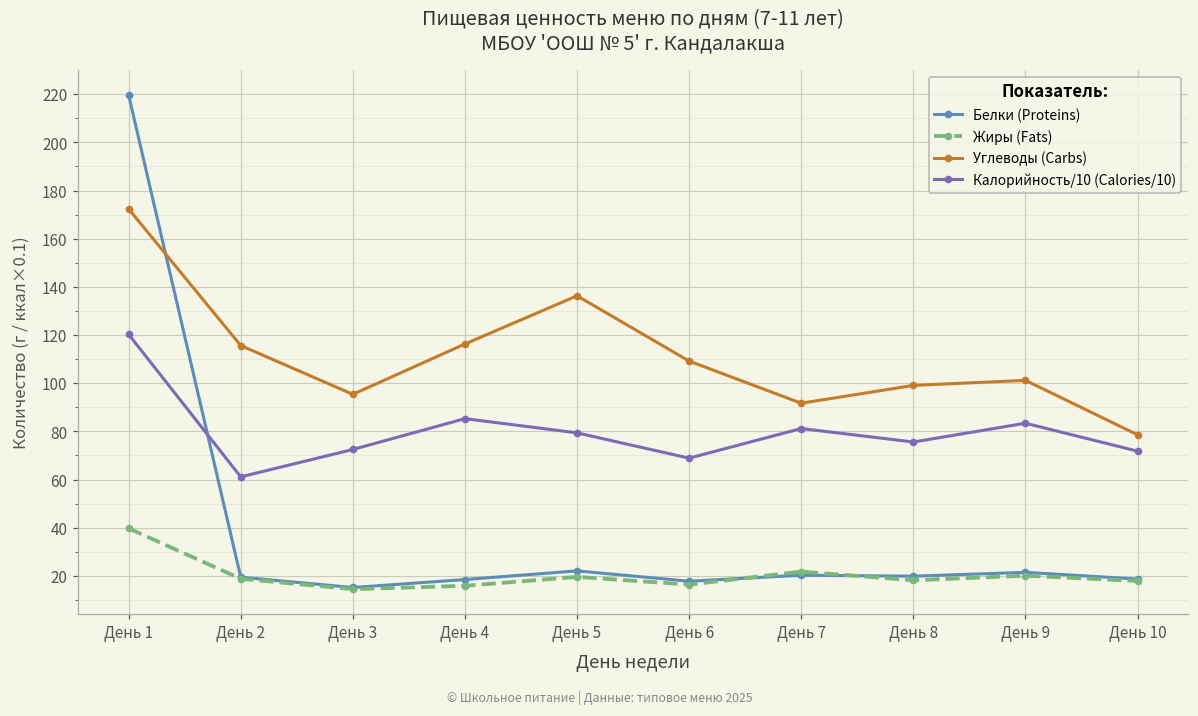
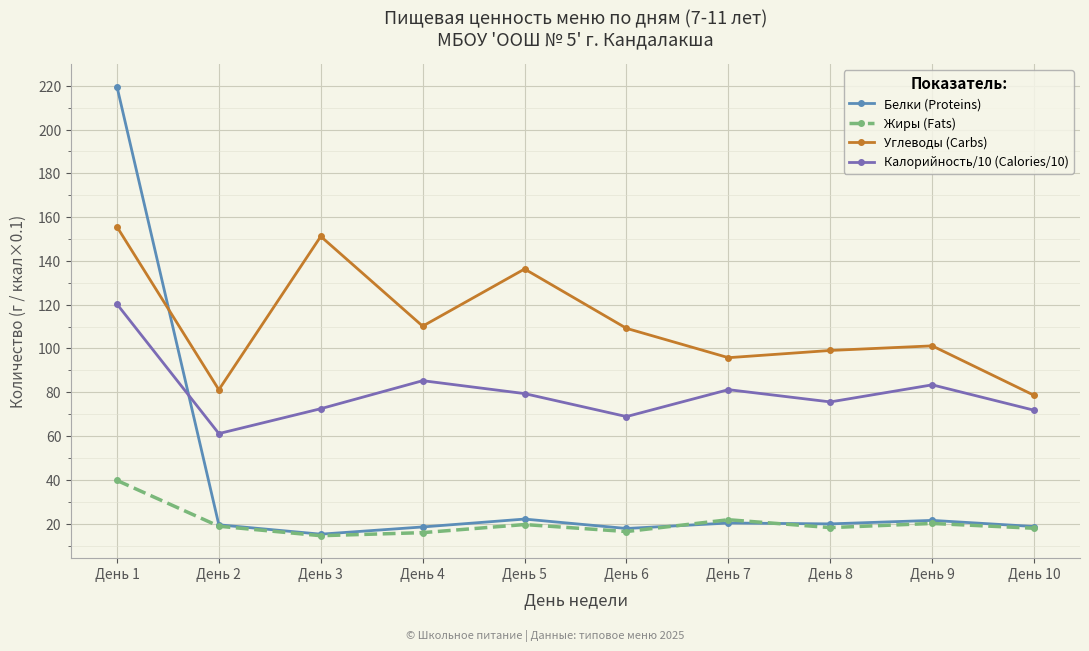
  {
    "Жиры (Fats)": {
      "День 1": 40,
      "День 4": 16,
      "День 5": 20,
      "День 6": 16,
      "День 7": 22,
      "День 8": 18,
      "День 9": 20
    },
    "Углеводы (Carbs)": {
-     "День 1": 172,
-     "День 2": 116,
-     "День 3": 95,
-     "День 4": 116,
+     "День 1": 156,
+     "День 2": 81,
+     "День 3": 151,
+     "День 4": 110,
      "День 5": 136,
      "День 6": 109,
-     "День 7": 92,
+     "День 7": 96,
      "День 8": 99,
      "День 9": 101,
      "День 10": 79
    }
  }
